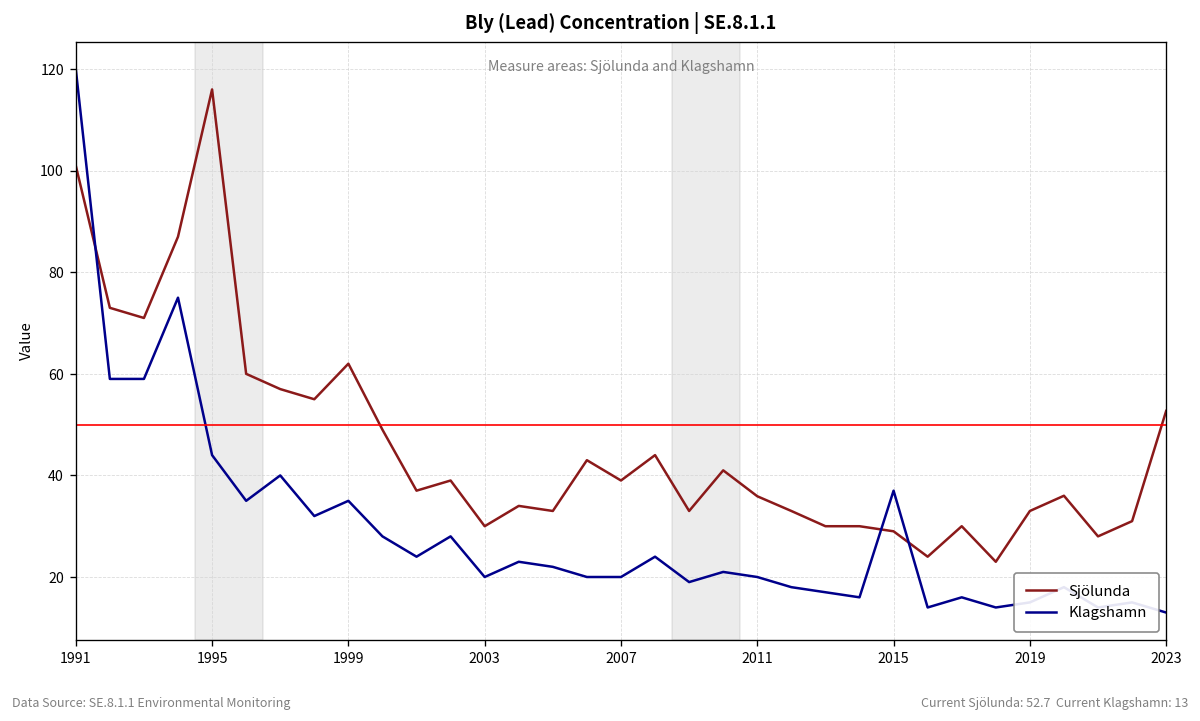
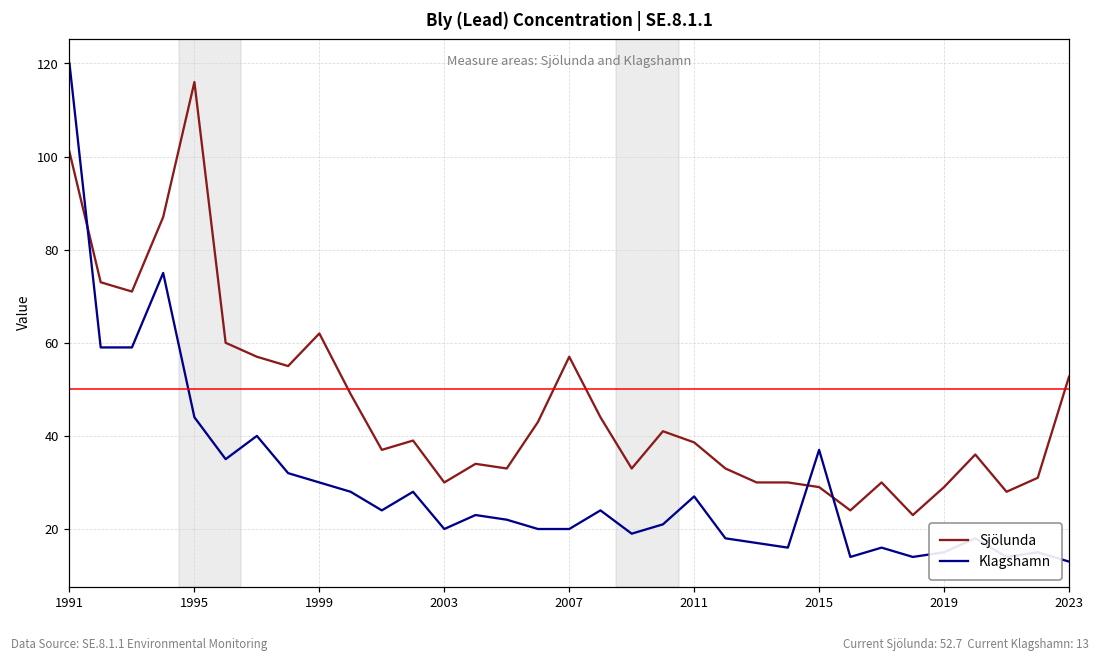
  {
    "Sjölunda": {
      "1991": 101,
      "1995": 116,
      "1999": 62,
      "2003": 30,
-     "2007": 39,
-     "2011": 36,
+     "2007": 57,
+     "2011": 39,
      "2015": 29,
-     "2019": 33,
+     "2019": 29,
      "2023": 53
    },
    "Klagshamn": {
      "1991": 120,
      "1995": 44,
-     "1999": 35,
+     "1999": 30,
      "2003": 20,
      "2007": 20,
-     "2011": 20,
+     "2011": 27,
      "2015": 37,
      "2023": 13
    }
  }
